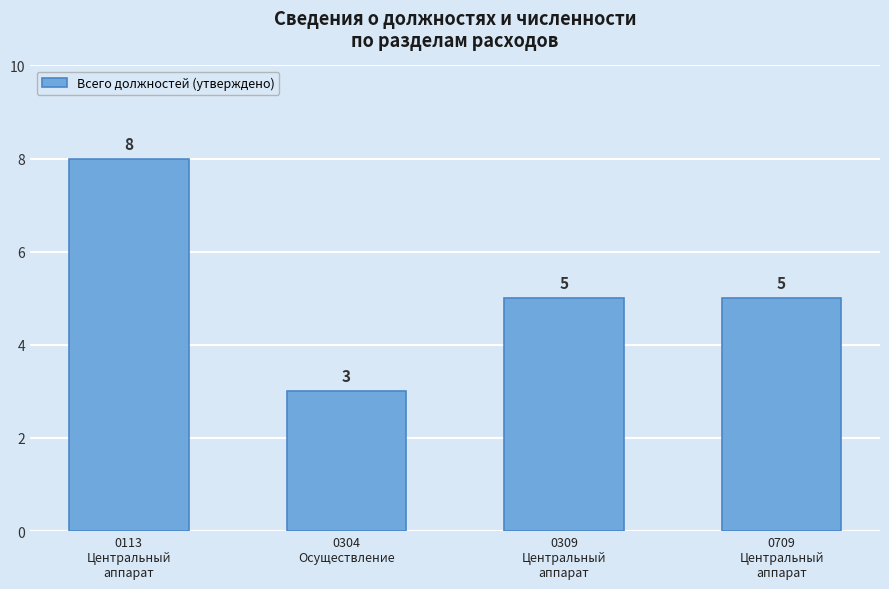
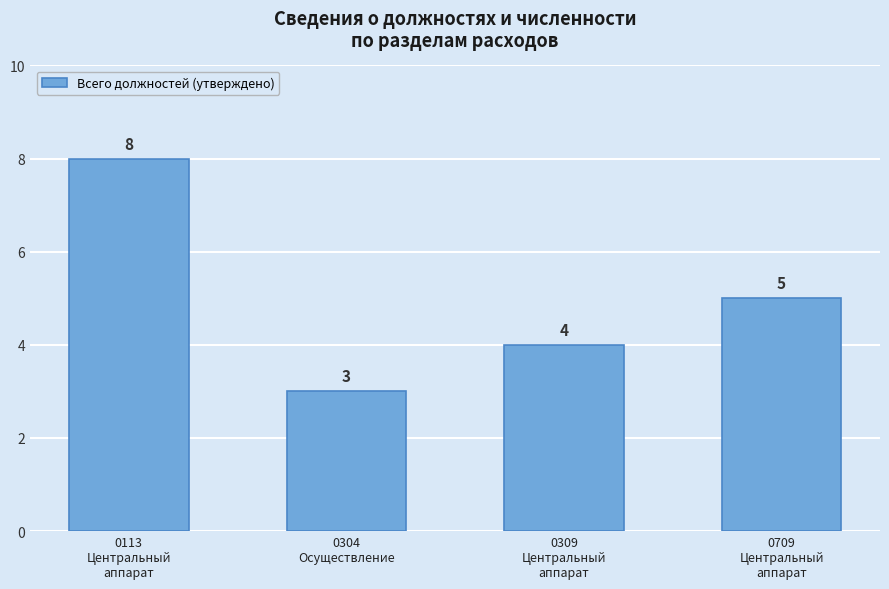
  {
    "0113 Центральный аппарат": 8,
    "0304 Осуществление": 3,
-   "0309 Центральный аппарат": 5,
+   "0309 Центральный аппарат": 4,
    "0709 Центральный аппарат": 5
  }
